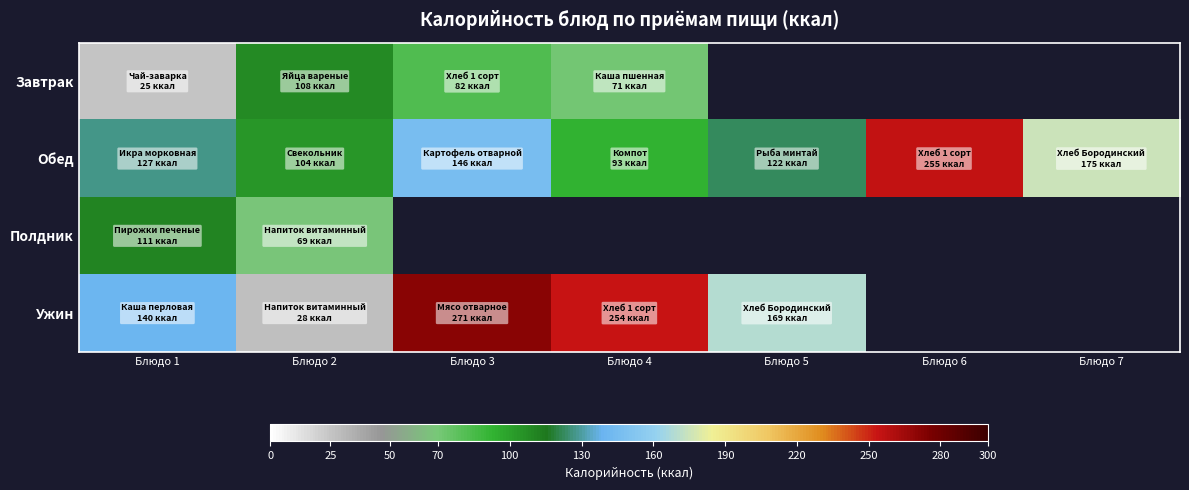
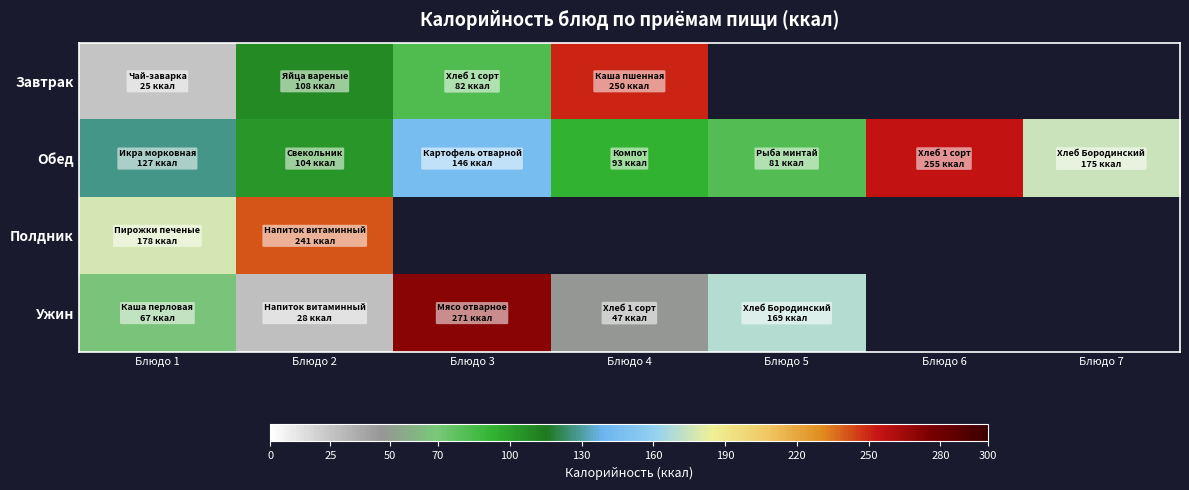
  {
    "Завтрак": {
-     "Блюдо 4": 71
+     "Блюдо 4": 250
    },
    "Обед": {
-     "Блюдо 5": 122
+     "Блюдо 5": 81
    },
    "Полдник": {
-     "Блюдо 1": 111,
-     "Блюдо 2": 69
+     "Блюдо 1": 178,
+     "Блюдо 2": 241
    },
    "Ужин": {
-     "Блюдо 1": 140,
-     "Блюдо 4": 254
+     "Блюдо 1": 67,
+     "Блюдо 4": 47
    }
  }
